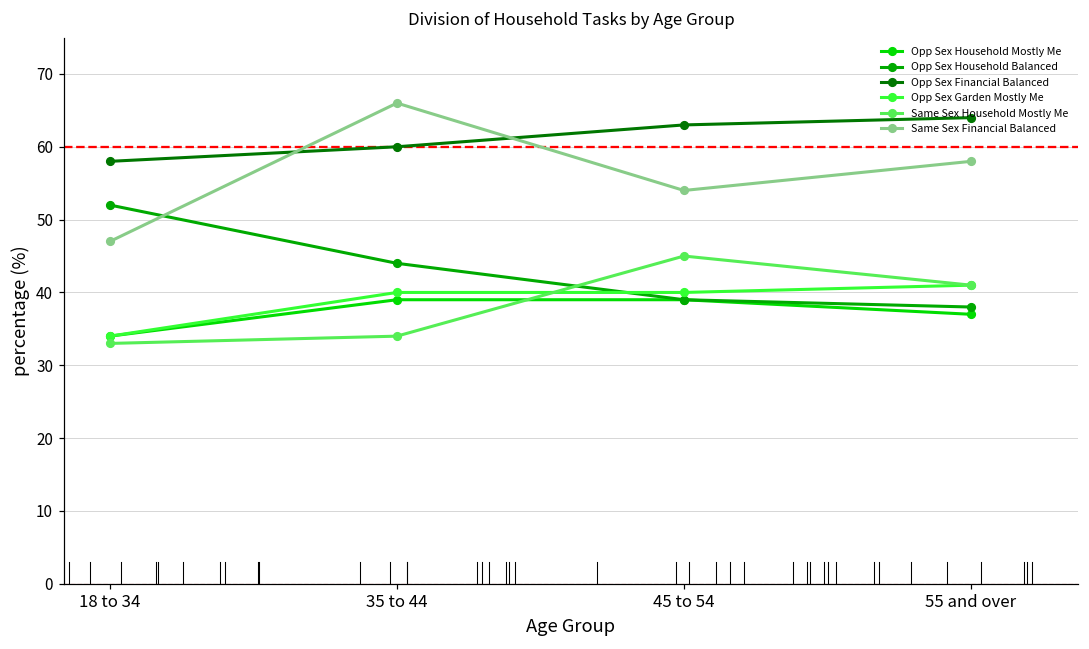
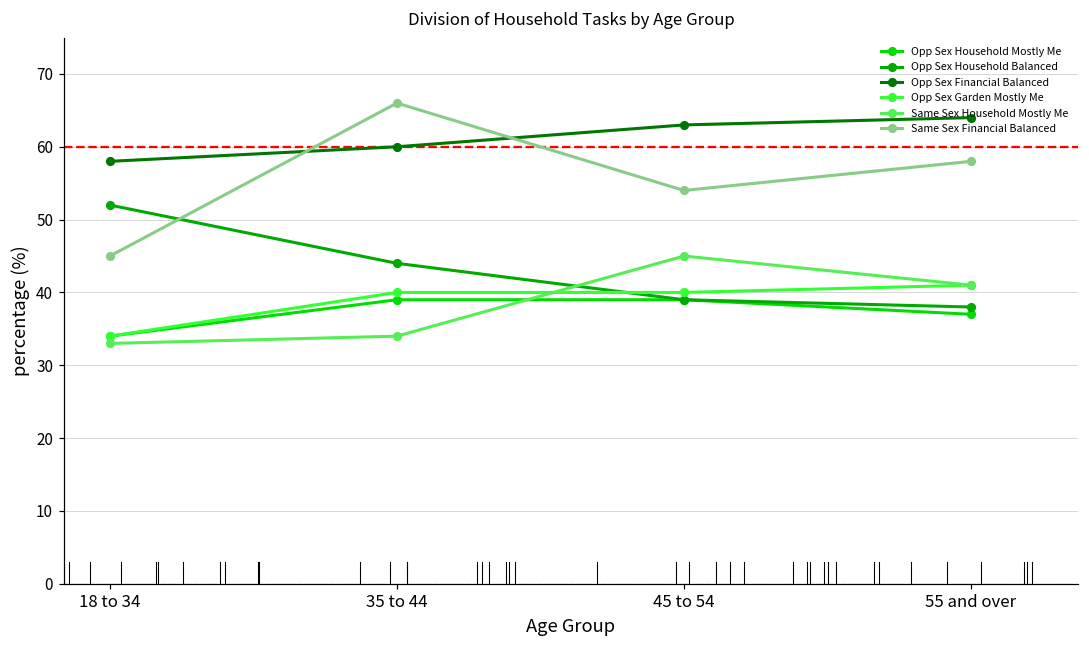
  {
    "Same Sex Financial Balanced": {
-     "18 to 34": 47,
+     "18 to 34": 45,
      "35 to 44": 66,
      "45 to 54": 54,
      "55 and over": 58
    }
  }
